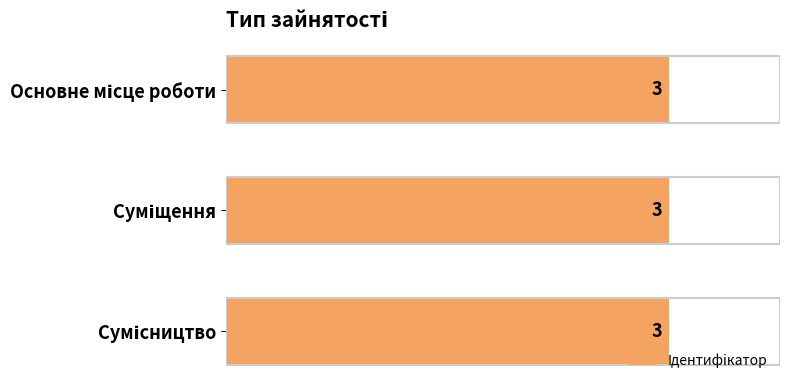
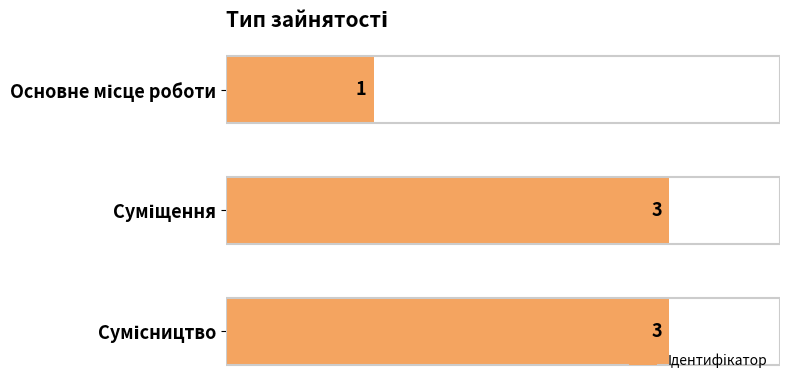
  {
-   "Основне місце роботи": 3,
+   "Основне місце роботи": 1,
    "Суміщення": 3,
    "Сумісництво": 3
  }
